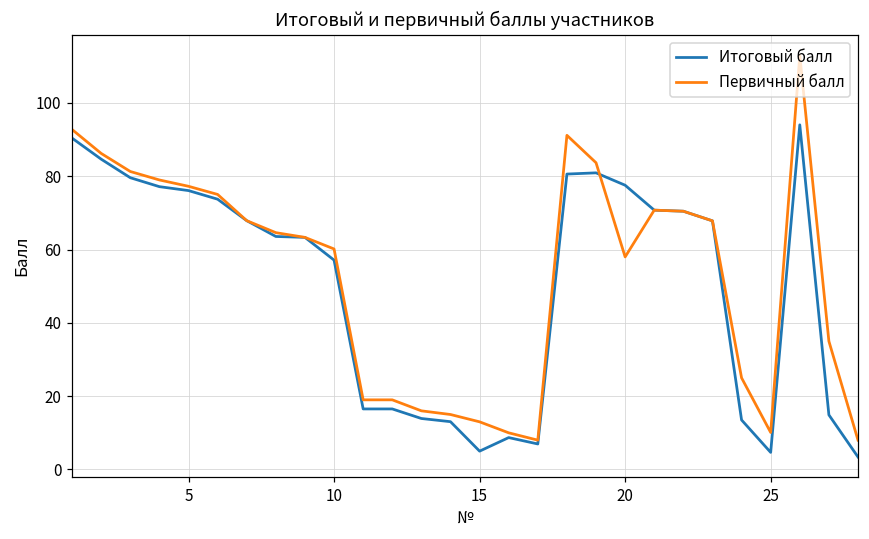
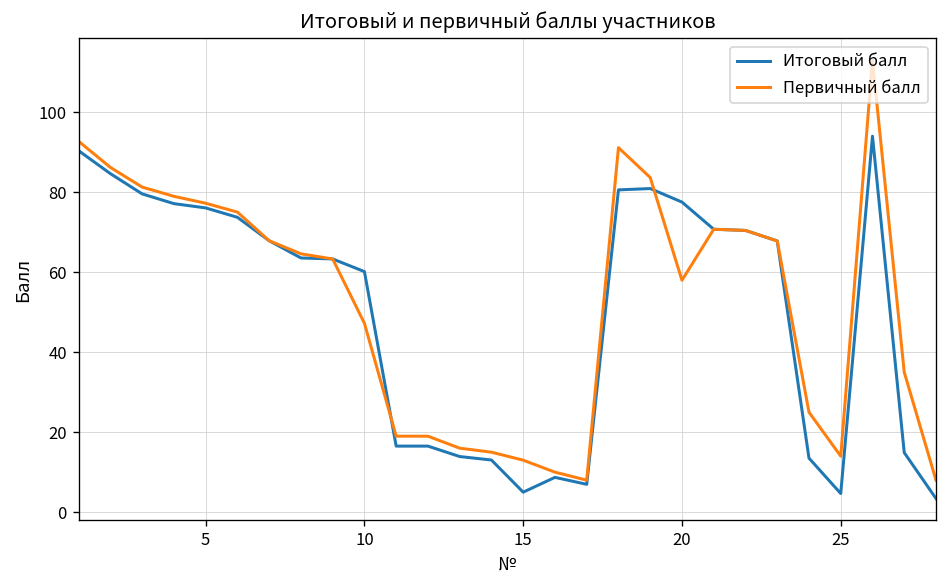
  {
    "Итоговый балл": {
      "5": 76,
-     "10": 57,
+     "10": 60,
      "15": 5,
      "20": 78,
      "25": 5
    },
    "Первичный балл": {
      "5": 77,
-     "10": 60,
+     "10": 47,
      "15": 13,
      "20": 58,
-     "25": 10
+     "25": 14
    }
  }
